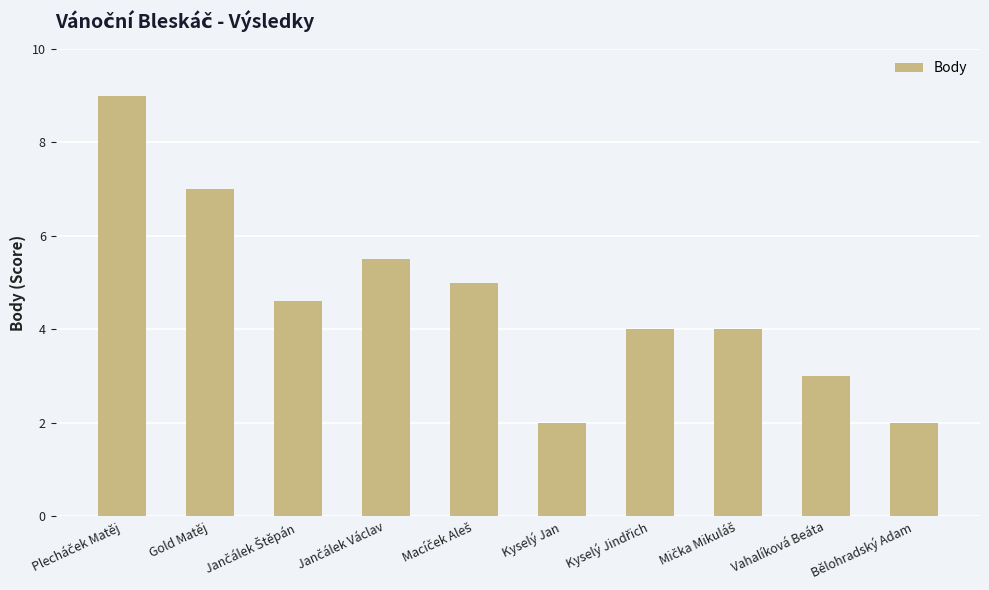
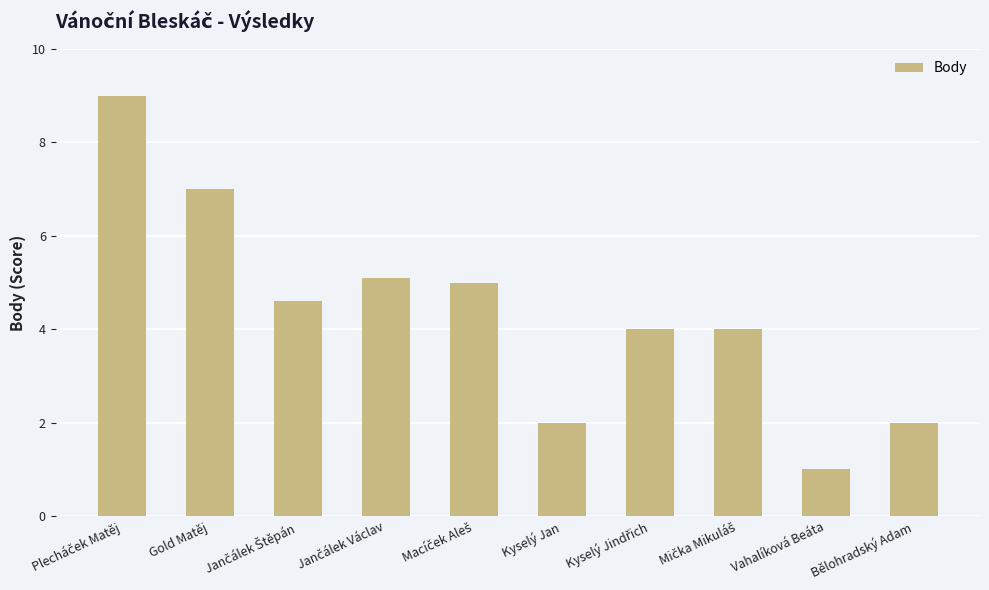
  {
    "Plecháček Matěj": 9.0,
    "Gold Matěj": 7.0,
    "Jančálek Štěpán": 4.6,
-   "Jančálek Václav": 5.5,
+   "Jančálek Václav": 5.1,
    "Macíček Aleš": 5.0,
    "Kyselý Jan": 2.0,
    "Kyselý Jindřich": 4.0,
    "Mička Mikuláš": 4.0,
-   "Vahalíková Beáta": 3,
+   "Vahalíková Beáta": 1,
    "Bělohradský Adam": 2.0
  }
